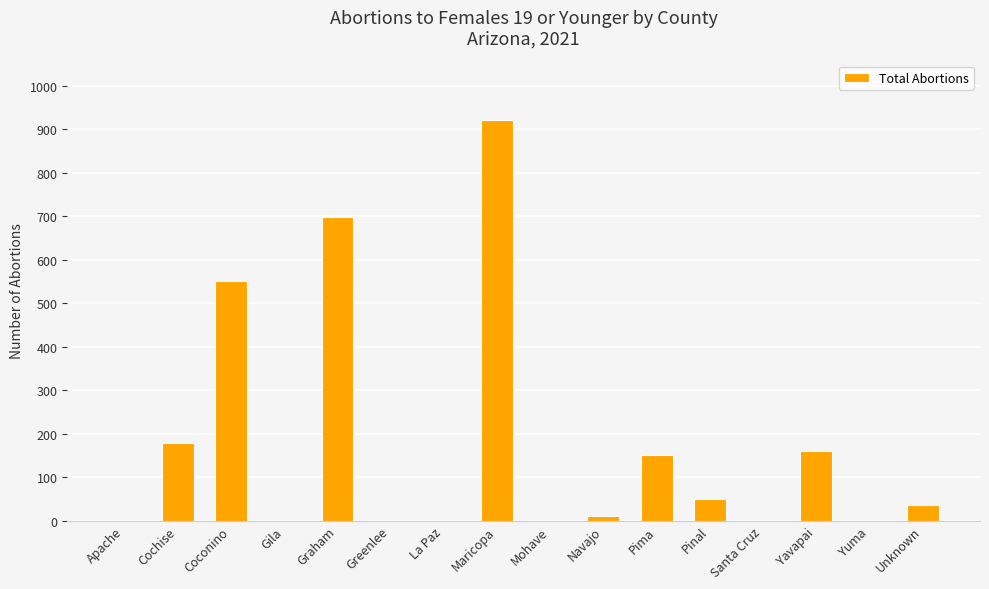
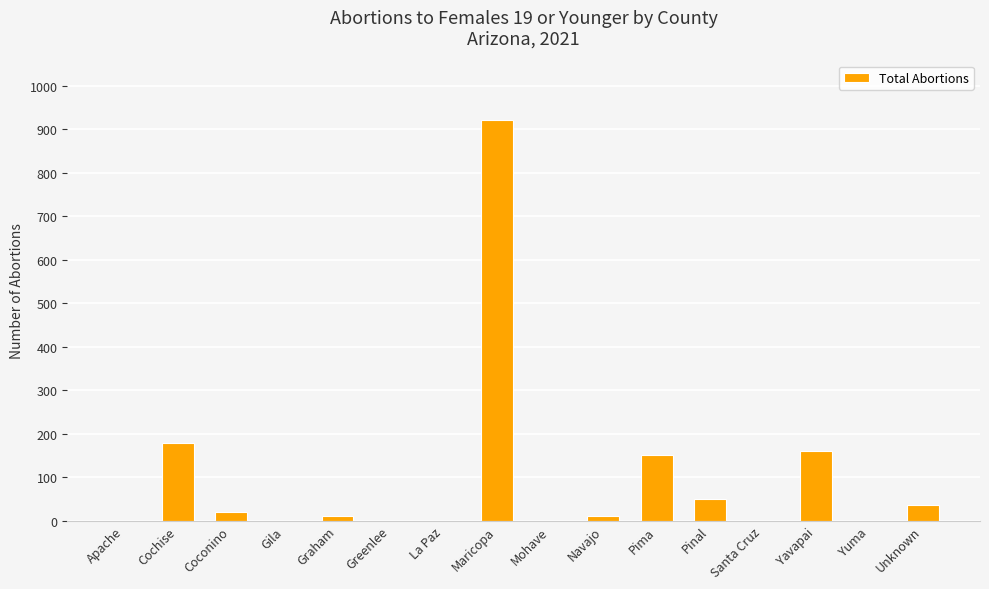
  {
    "Apache": 0,
    "Cochise": 180,
-   "Coconino": 550,
+   "Coconino": 20,
    "Gila": 0,
-   "Graham": 700,
+   "Graham": 10,
    "Greenlee": 0,
    "La Paz": 0,
    "Maricopa": 920,
    "Mohave": 0,
    "Navajo": 10,
    "Pima": 150,
    "Pinal": 50,
    "Santa Cruz": 0,
    "Yavapai": 160,
    "Yuma": 0,
    "Unknown": 40
  }
